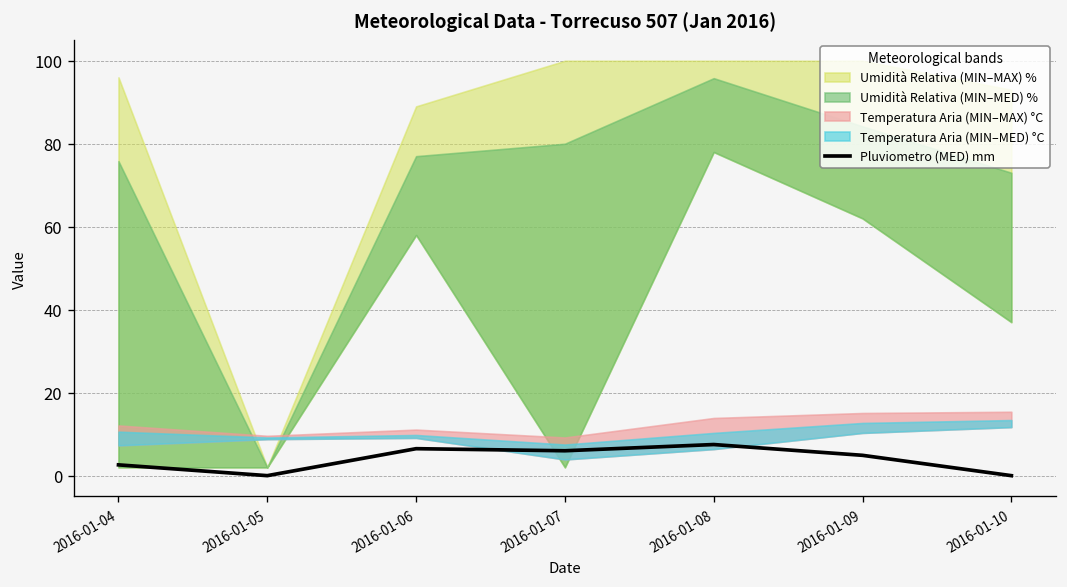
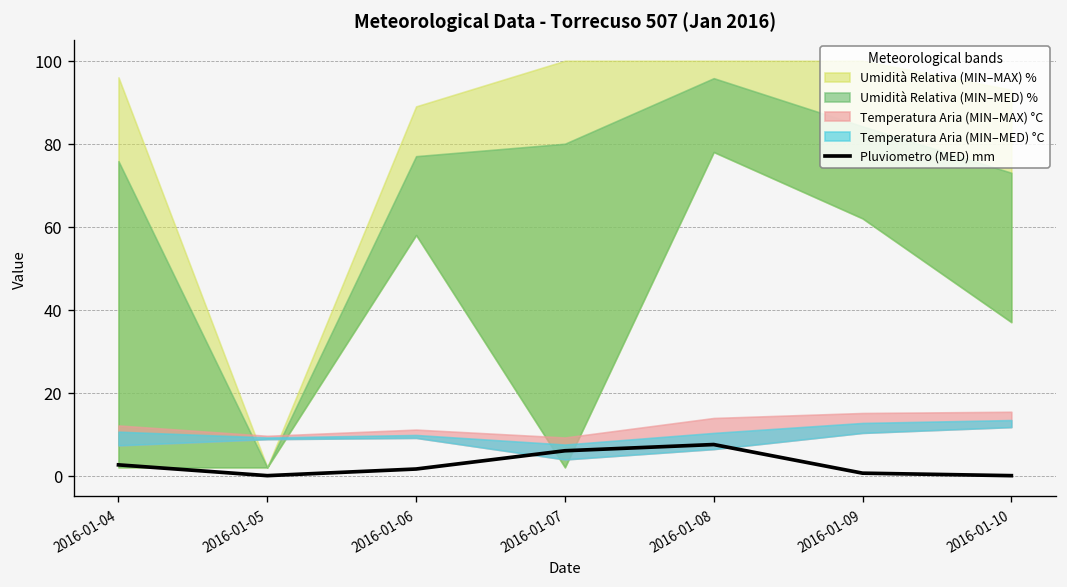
  {
    "Pluviometro (MED) mm": {
      "2016-01-04": 3,
      "2016-01-05": 0,
-     "2016-01-06": 7,
+     "2016-01-06": 2,
      "2016-01-07": 6,
      "2016-01-08": 8,
-     "2016-01-09": 5,
+     "2016-01-09": 1,
      "2016-01-10": 0
    }
  }
